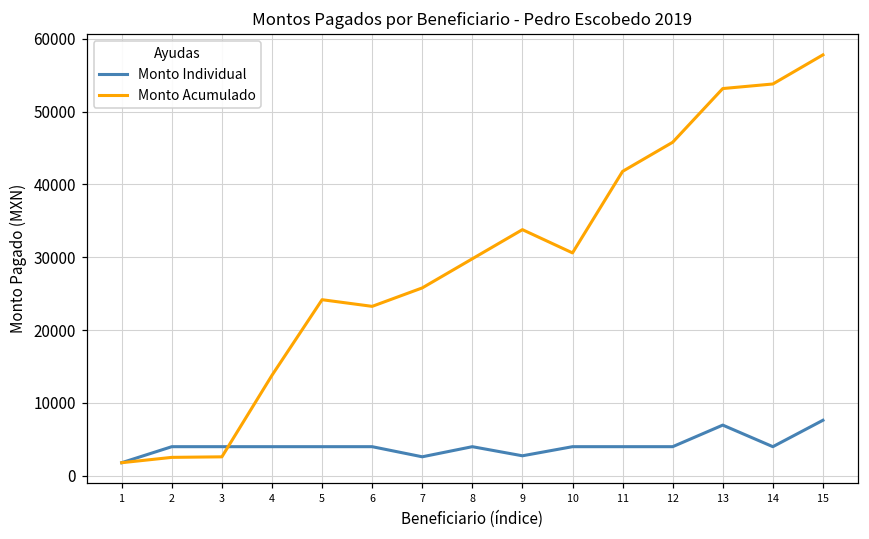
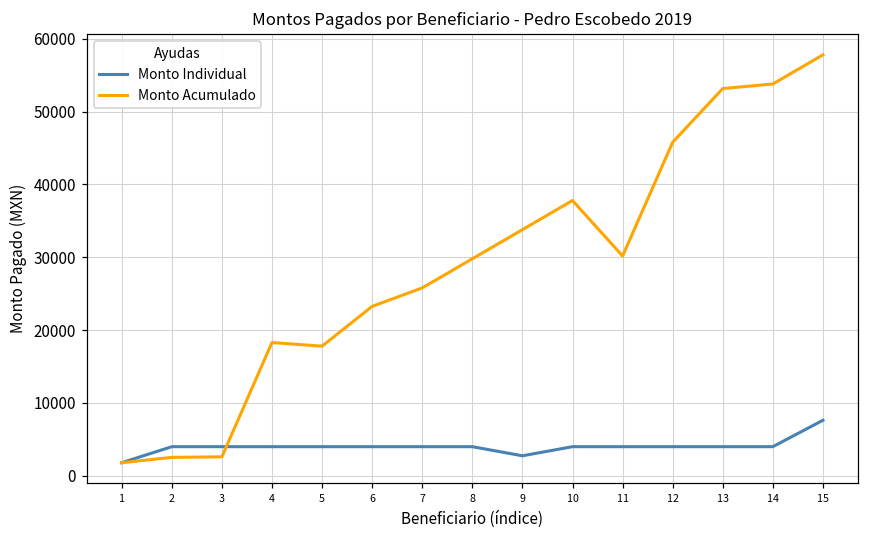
  {
    "Monto Individual": {
      "2": 4000,
      "3": 4000,
      "4": 4000,
      "5": 4000,
      "6": 4000,
-     "7": 3000,
+     "7": 4000,
      "8": 4000,
      "9": 3000,
      "10": 4000,
      "11": 4000,
      "12": 4000,
-     "13": 7000,
+     "13": 4000,
      "14": 4000,
      "15": 8000
    },
    "Monto Acumulado": {
      "2": 3000,
      "3": 3000,
-     "4": 14000,
-     "5": 24000,
+     "4": 18000,
+     "5": 18000,
      "6": 23000,
      "7": 26000,
      "8": 30000,
      "9": 34000,
-     "10": 31000,
-     "11": 42000,
+     "10": 38000,
+     "11": 30000,
      "12": 46000,
      "13": 53000,
      "14": 54000,
      "15": 58000
    }
  }
